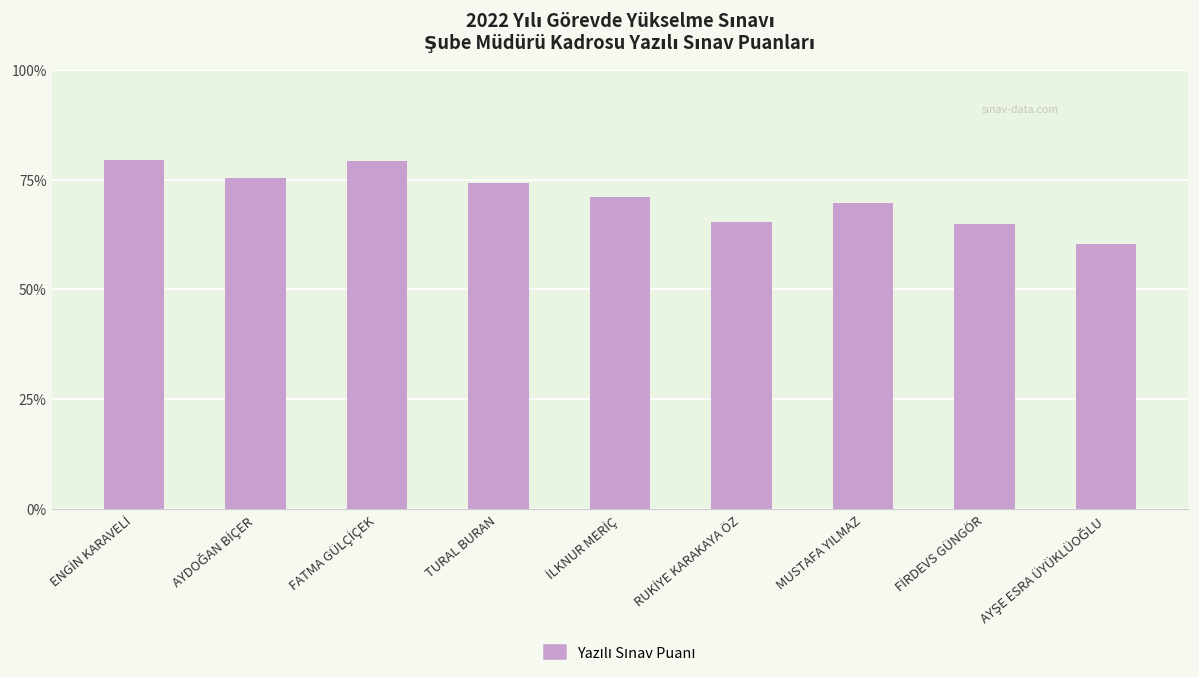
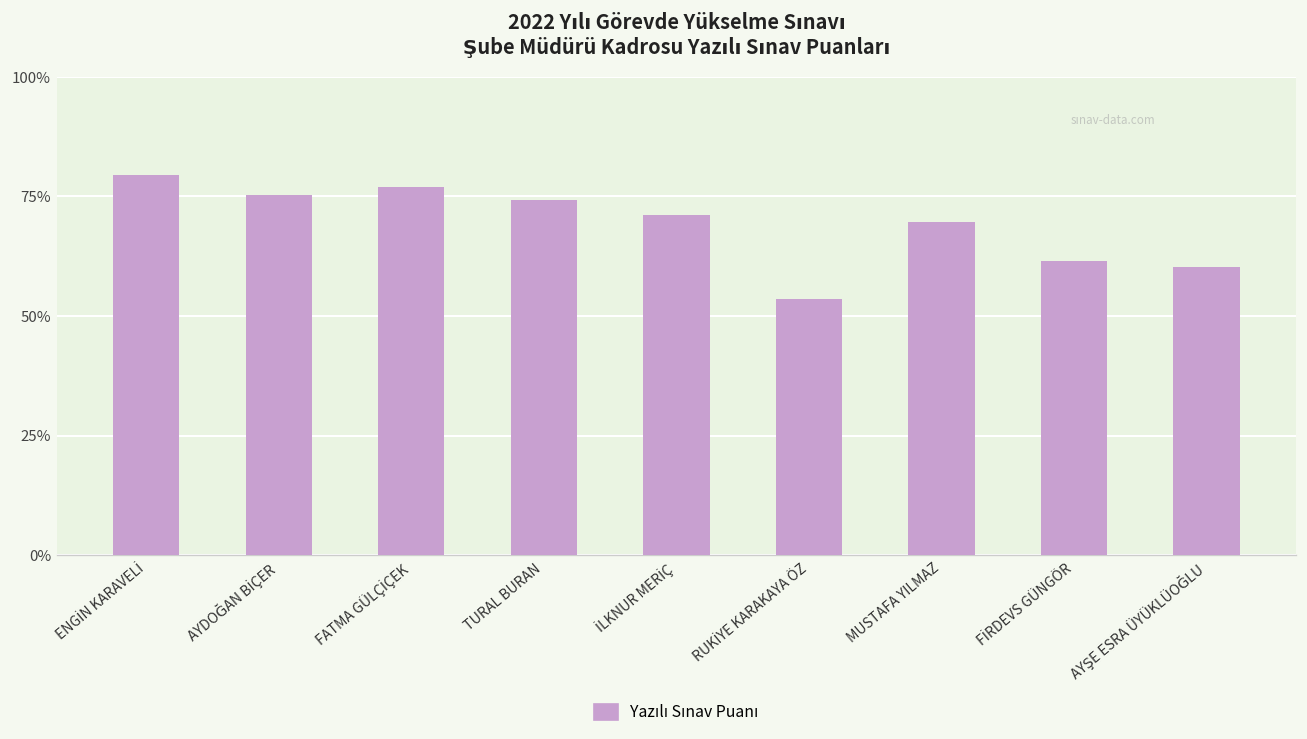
  {
    "ENGİN KARAVELİ": "79%",
    "AYDOĞAN BİÇER": "75%",
-   "FATMA GÜLÇİÇEK": "79%",
+   "FATMA GÜLÇİÇEK": "77%",
    "TURAL BURAN": "74%",
    "İLKNUR MERİÇ": "71%",
-   "RUKİYE KARAKAYA ÖZ": "65%",
+   "RUKİYE KARAKAYA ÖZ": "54%",
    "MUSTAFA YILMAZ": "70%",
-   "FİRDEVS GÜNGÖR": "65%",
+   "FİRDEVS GÜNGÖR": "62%",
    "AYŞE ESRA ÜYÜKLÜOĞLU": "60%"
  }
